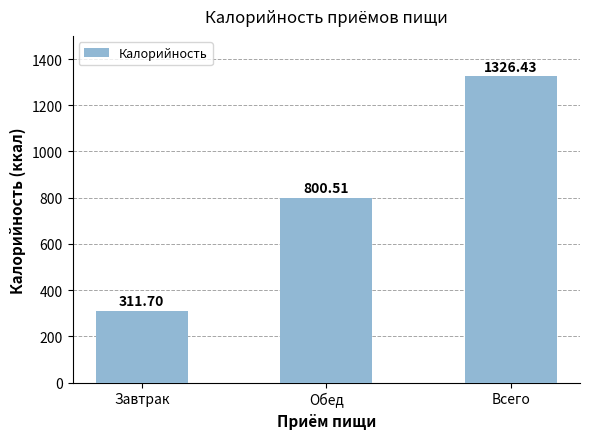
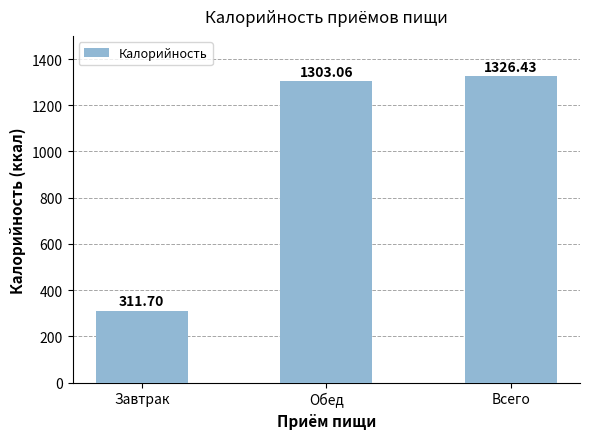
  {
    "Завтрак": 311.70,
-   "Обед": 800.51,
+   "Обед": 1303.06,
    "Всего": 1326.43
  }
